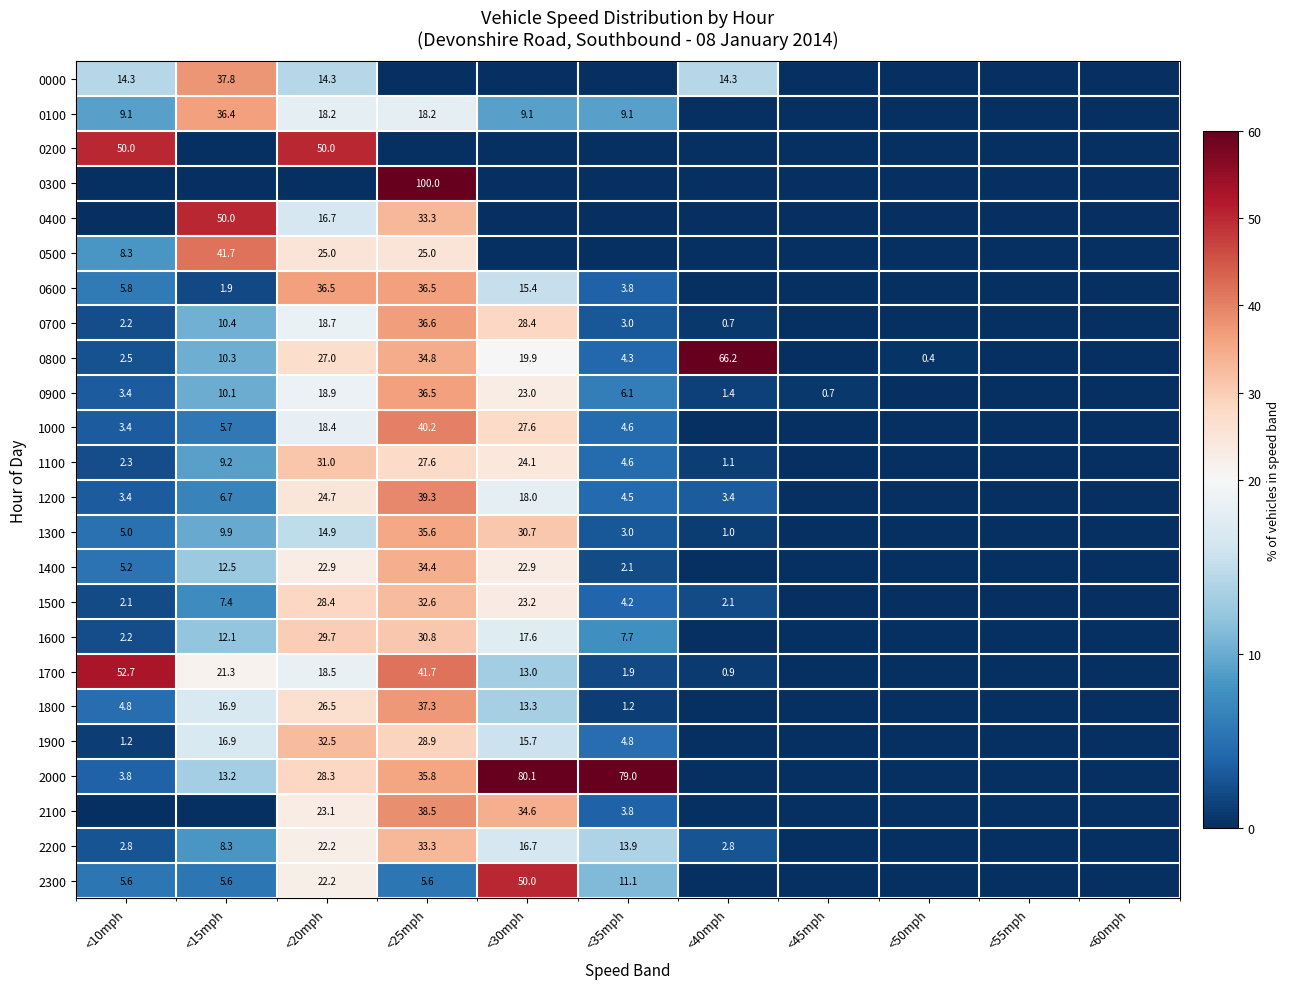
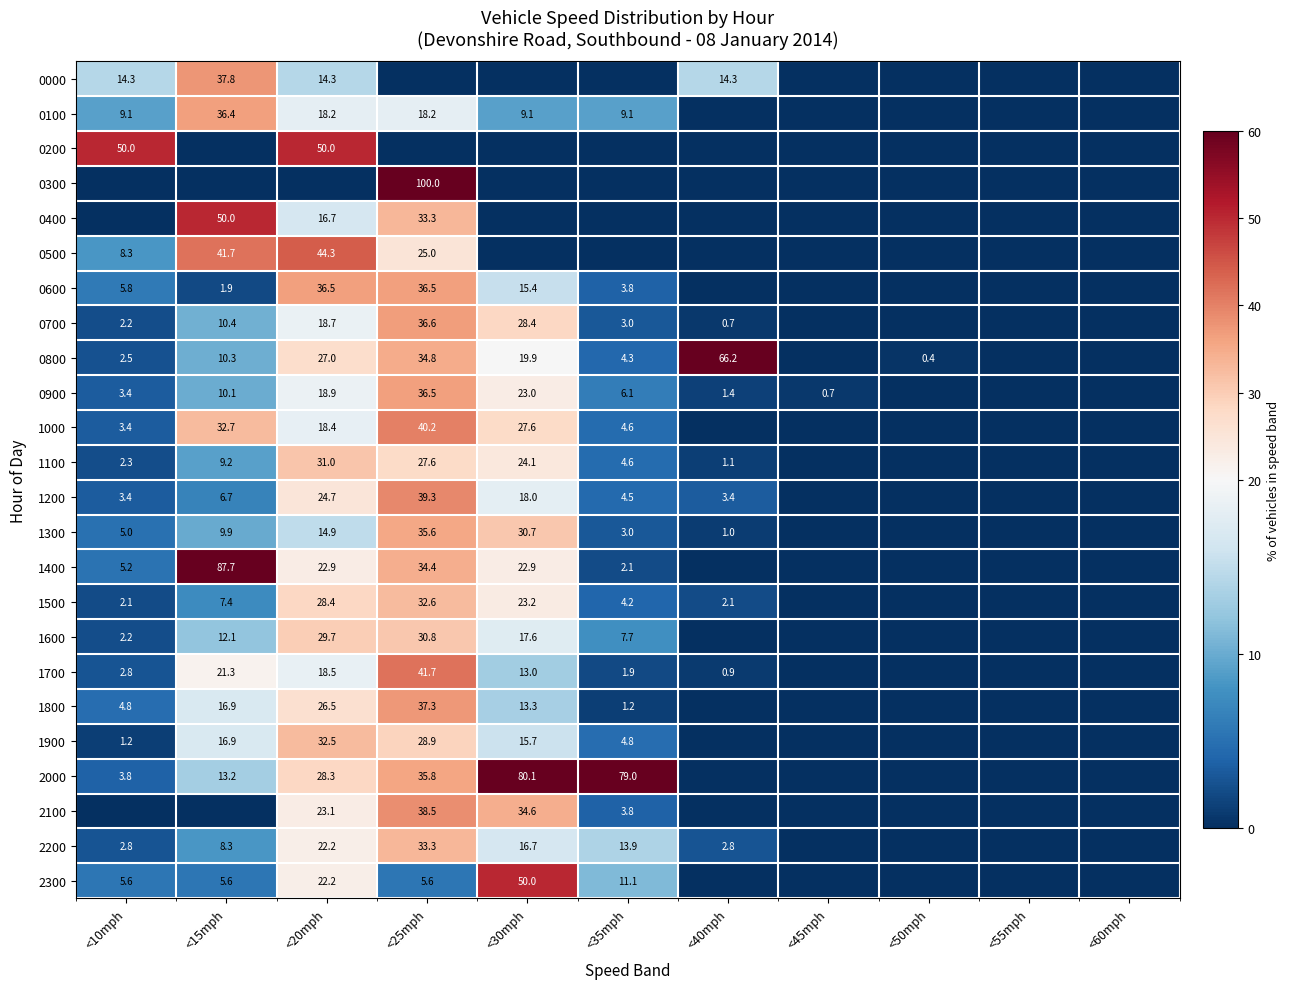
  {
    "0000": {
      "<10mph": 14.3,
      "<15mph": 37.8,
      "<20mph": 14.3,
      "<40mph": 14.3
    },
    "0100": {
      "<10mph": 9.1,
      "<15mph": 36.4,
      "<20mph": 18.2,
      "<25mph": 18.2,
      "<30mph": 9.1,
      "<35mph": 9.1
    },
    "0200": {
      "<10mph": 50.0,
      "<20mph": 50.0
    },
    "0300": {
      "<25mph": 100.0
    },
    "0400": {
      "<15mph": 50.0,
      "<20mph": 16.7,
      "<25mph": 33.3
    },
    "0500": {
      "<10mph": 8.3,
      "<15mph": 41.7,
-     "<20mph": 25.0,
+     "<20mph": 44.3,
      "<25mph": 25.0
    },
    "0600": {
      "<10mph": 5.8,
      "<15mph": 1.9,
      "<20mph": 36.5,
      "<25mph": 36.5,
      "<30mph": 15.4,
      "<35mph": 3.8
    },
    "0700": {
      "<10mph": 2.2,
      "<15mph": 10.4,
      "<20mph": 18.7,
      "<25mph": 36.6,
      "<30mph": 28.4,
      "<35mph": 3.0,
      "<40mph": 0.7
    },
    "0800": {
      "<10mph": 2.5,
      "<15mph": 10.3,
      "<20mph": 27.0,
      "<25mph": 34.8,
      "<30mph": 19.9,
      "<35mph": 4.3,
      "<40mph": 66.2,
      "<50mph": 0.4
    },
    "0900": {
      "<10mph": 3.4,
      "<15mph": 10.1,
      "<20mph": 18.9,
      "<25mph": 36.5,
      "<30mph": 23.0,
      "<35mph": 6.1,
      "<40mph": 1.4,
      "<45mph": 0.7
    },
    "1000": {
      "<10mph": 3.4,
-     "<15mph": 5.7,
+     "<15mph": 32.7,
      "<20mph": 18.4,
      "<25mph": 40.2,
      "<30mph": 27.6,
      "<35mph": 4.6
    },
    "1100": {
      "<10mph": 2.3,
      "<15mph": 9.2,
      "<20mph": 31.0,
      "<25mph": 27.6,
      "<30mph": 24.1,
      "<35mph": 4.6,
      "<40mph": 1.1
    },
    "1200": {
      "<10mph": 3.4,
      "<15mph": 6.7,
      "<20mph": 24.7,
      "<25mph": 39.3,
      "<30mph": 18.0,
      "<35mph": 4.5,
      "<40mph": 3.4
    },
    "1300": {
      "<10mph": 5.0,
      "<15mph": 9.9,
      "<20mph": 14.9,
      "<25mph": 35.6,
      "<30mph": 30.7,
      "<35mph": 3.0,
      "<40mph": 1.0
    },
    "1400": {
      "<10mph": 5.2,
-     "<15mph": 12.5,
+     "<15mph": 87.7,
      "<20mph": 22.9,
      "<25mph": 34.4,
      "<30mph": 22.9,
      "<35mph": 2.1
    },
    "1500": {
      "<10mph": 2.1,
      "<15mph": 7.4,
      "<20mph": 28.4,
      "<25mph": 32.6,
      "<30mph": 23.2,
      "<35mph": 4.2,
      "<40mph": 2.1
    },
    "1600": {
      "<10mph": 2.2,
      "<15mph": 12.1,
      "<20mph": 29.7,
      "<25mph": 30.8,
      "<30mph": 17.6,
      "<35mph": 7.7
    },
    "1700": {
-     "<10mph": 52.7,
+     "<10mph": 2.8,
      "<15mph": 21.3,
      "<20mph": 18.5,
      "<25mph": 41.7,
      "<30mph": 13.0,
      "<35mph": 1.9,
      "<40mph": 0.9
    },
    "1800": {
      "<10mph": 4.8,
      "<15mph": 16.9,
      "<20mph": 26.5,
      "<25mph": 37.3,
      "<30mph": 13.3,
      "<35mph": 1.2
    },
    "1900": {
      "<10mph": 1.2,
      "<15mph": 16.9,
      "<20mph": 32.5,
      "<25mph": 28.9,
      "<30mph": 15.7,
      "<35mph": 4.8
    },
    "2000": {
      "<10mph": 3.8,
      "<15mph": 13.2,
      "<20mph": 28.3,
      "<25mph": 35.8,
      "<30mph": 80.1,
      "<35mph": 79.0
    },
    "2100": {
      "<20mph": 23.1,
      "<25mph": 38.5,
      "<30mph": 34.6,
      "<35mph": 3.8
    },
    "2200": {
      "<10mph": 2.8,
      "<15mph": 8.3,
      "<20mph": 22.2,
      "<25mph": 33.3,
      "<30mph": 16.7,
      "<35mph": 13.9,
      "<40mph": 2.8
    },
    "2300": {
      "<10mph": 5.6,
      "<15mph": 5.6,
      "<20mph": 22.2,
      "<25mph": 5.6,
      "<30mph": 50.0,
      "<35mph": 11.1
    }
  }
